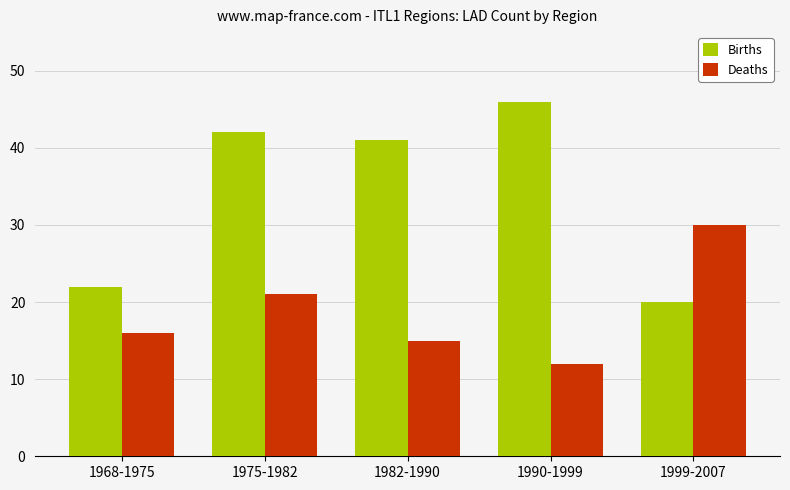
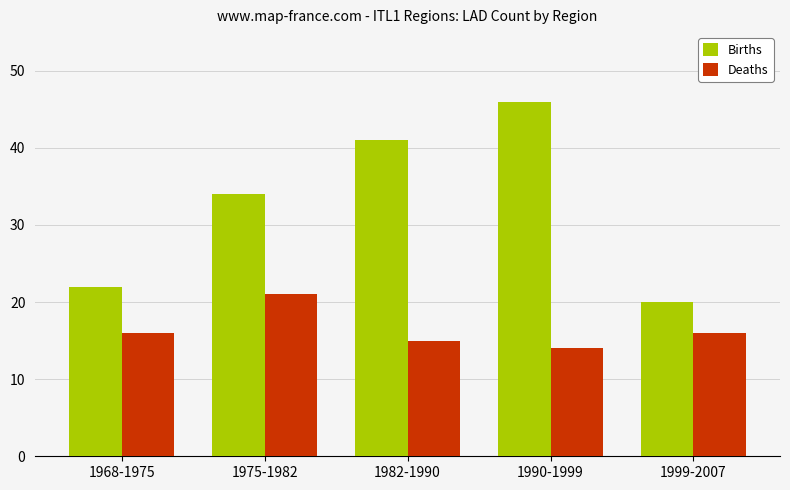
  {
    "Births": {
      "1968-1975": 22,
-     "1975-1982": 42,
+     "1975-1982": 34,
      "1982-1990": 41,
      "1990-1999": 46,
      "1999-2007": 20
    },
    "Deaths": {
      "1968-1975": 16,
      "1975-1982": 21,
      "1982-1990": 15,
-     "1990-1999": 12,
-     "1999-2007": 30
+     "1990-1999": 14,
+     "1999-2007": 16
    }
  }
